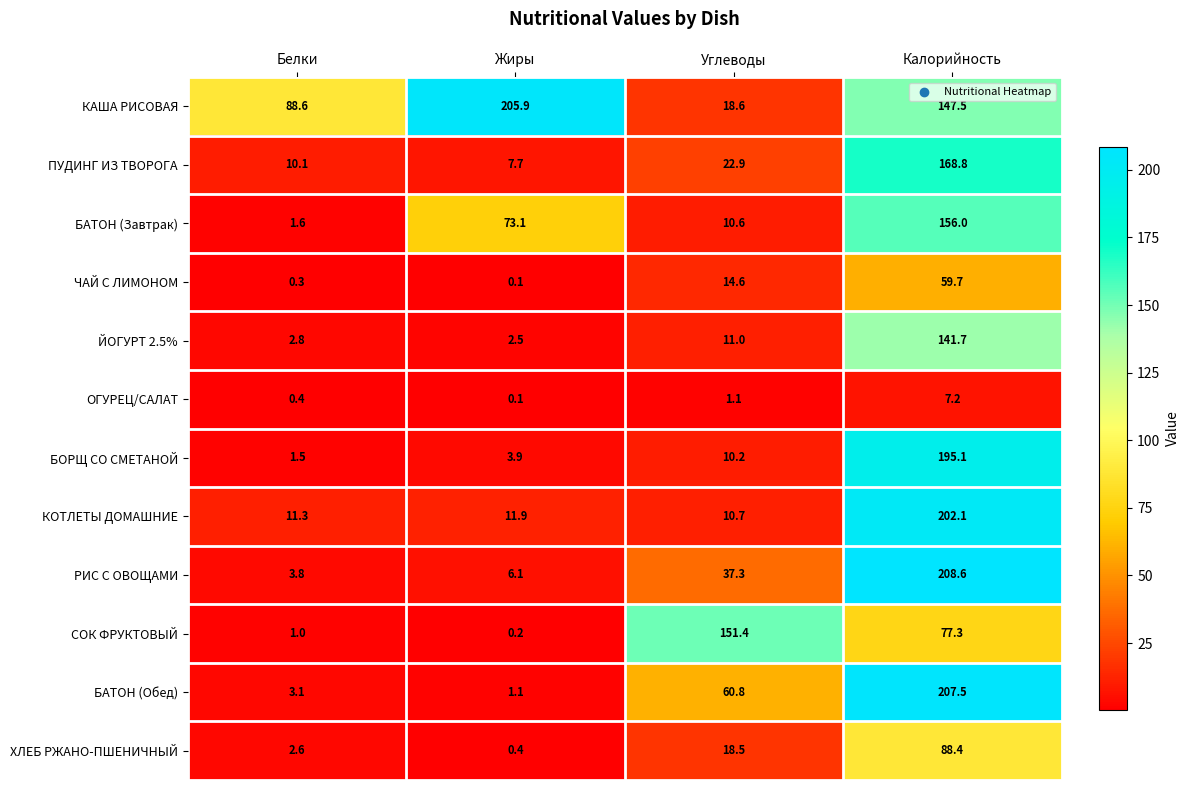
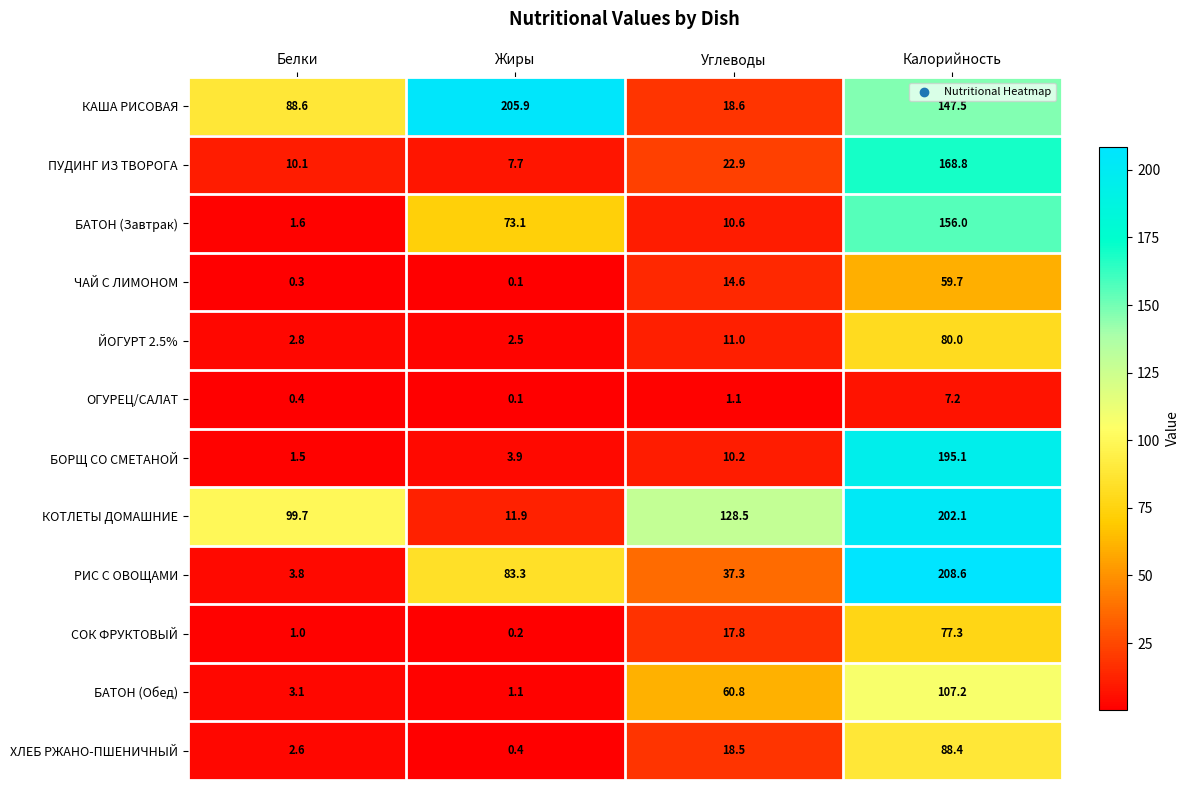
  {
    "КАША РИСОВАЯ": {
      "Белки": 88.6,
      "Жиры": 205.9,
      "Углеводы": 18.6
    },
    "ПУДИНГ ИЗ ТВОРОГА": {
      "Белки": 10.1,
      "Жиры": 7.7,
      "Углеводы": 22.9,
      "Калорийность": 168.8
    },
    "БАТОН (Завтрак)": {
      "Белки": 1.6,
      "Жиры": 73.1,
      "Углеводы": 10.6,
      "Калорийность": 156.0
    },
    "ЧАЙ С ЛИМОНОМ": {
      "Белки": 0.3,
      "Жиры": 0.1,
      "Углеводы": 14.6,
      "Калорийность": 59.7
    },
    "ЙОГУРТ 2.5%": {
      "Белки": 2.8,
      "Жиры": 2.5,
      "Углеводы": 11.0,
-     "Калорийность": 141.7
+     "Калорийность": 80.0
    },
    "ОГУРЕЦ/САЛАТ": {
      "Белки": 0.4,
      "Жиры": 0.1,
      "Углеводы": 1.1,
      "Калорийность": 7.2
    },
    "БОРЩ СО СМЕТАНОЙ": {
      "Белки": 1.5,
      "Жиры": 3.9,
      "Углеводы": 10.2,
      "Калорийность": 195.1
    },
    "КОТЛЕТЫ ДОМАШНИЕ": {
-     "Белки": 11.3,
+     "Белки": 99.7,
      "Жиры": 11.9,
-     "Углеводы": 10.7,
+     "Углеводы": 128.5,
      "Калорийность": 202.1
    },
    "РИС С ОВОЩАМИ": {
      "Белки": 3.8,
-     "Жиры": 6.1,
+     "Жиры": 83.3,
      "Углеводы": 37.3,
      "Калорийность": 208.6
    },
    "СОК ФРУКТОВЫЙ": {
      "Белки": 1.0,
      "Жиры": 0.2,
-     "Углеводы": 151.4,
+     "Углеводы": 17.8,
      "Калорийность": 77.3
    },
    "БАТОН (Обед)": {
      "Белки": 3.1,
      "Жиры": 1.1,
      "Углеводы": 60.8,
-     "Калорийность": 207.5
+     "Калорийность": 107.2
    },
    "ХЛЕБ РЖАНО-ПШЕНИЧНЫЙ": {
      "Белки": 2.6,
      "Жиры": 0.4,
      "Углеводы": 18.5,
      "Калорийность": 88.4
    }
  }
